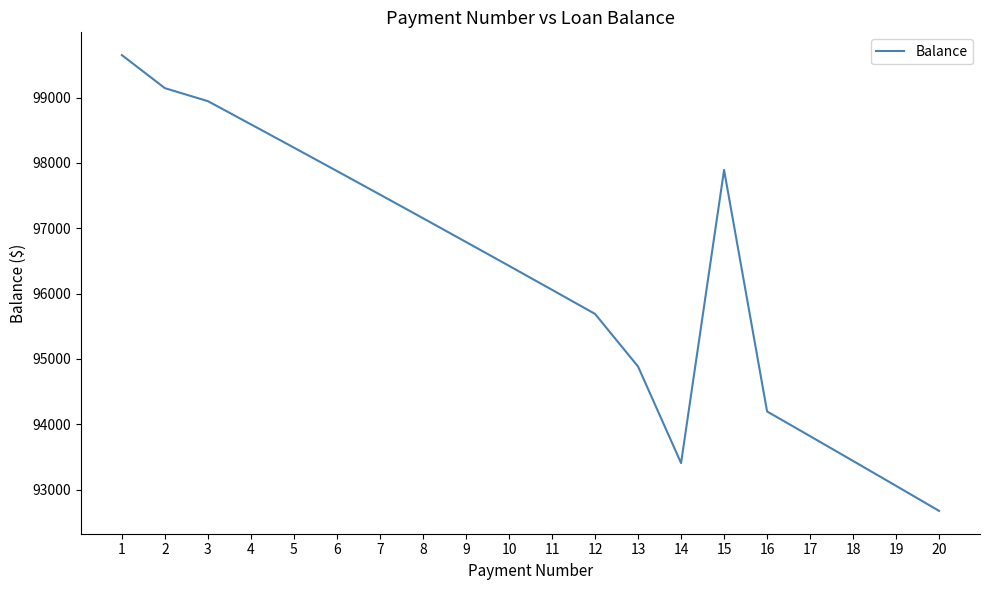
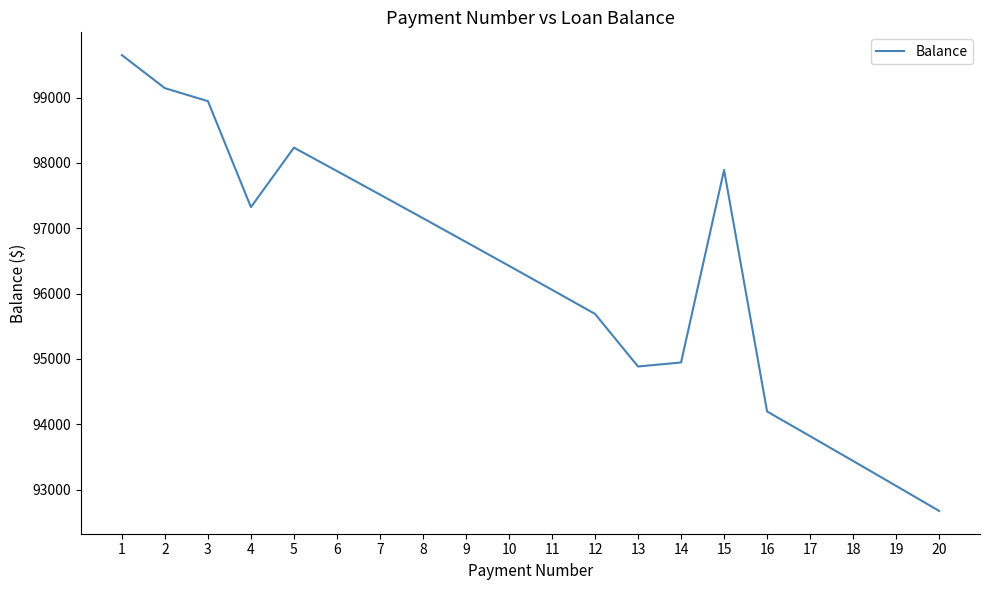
  {
    "1": 99700,
    "2": 99100,
    "3": 98900,
-   "4": 98600,
+   "4": 97300,
    "5": 98200,
    "6": 97900,
    "7": 97500,
    "8": 97200,
    "9": 96800,
    "10": 96400,
    "11": 96100,
    "12": 95700,
    "13": 94900,
-   "14": 93400,
+   "14": 94900,
    "15": 97900,
    "16": 94200,
    "17": 93800,
    "18": 93400,
    "19": 93100,
    "20": 92700
  }
